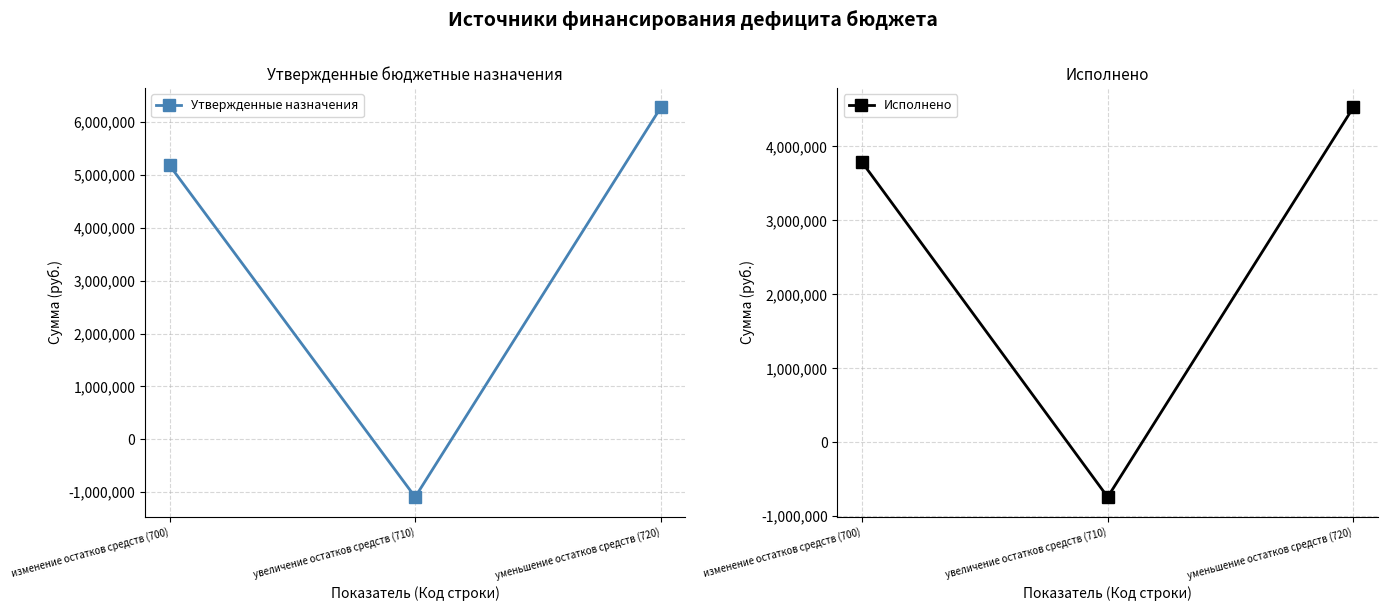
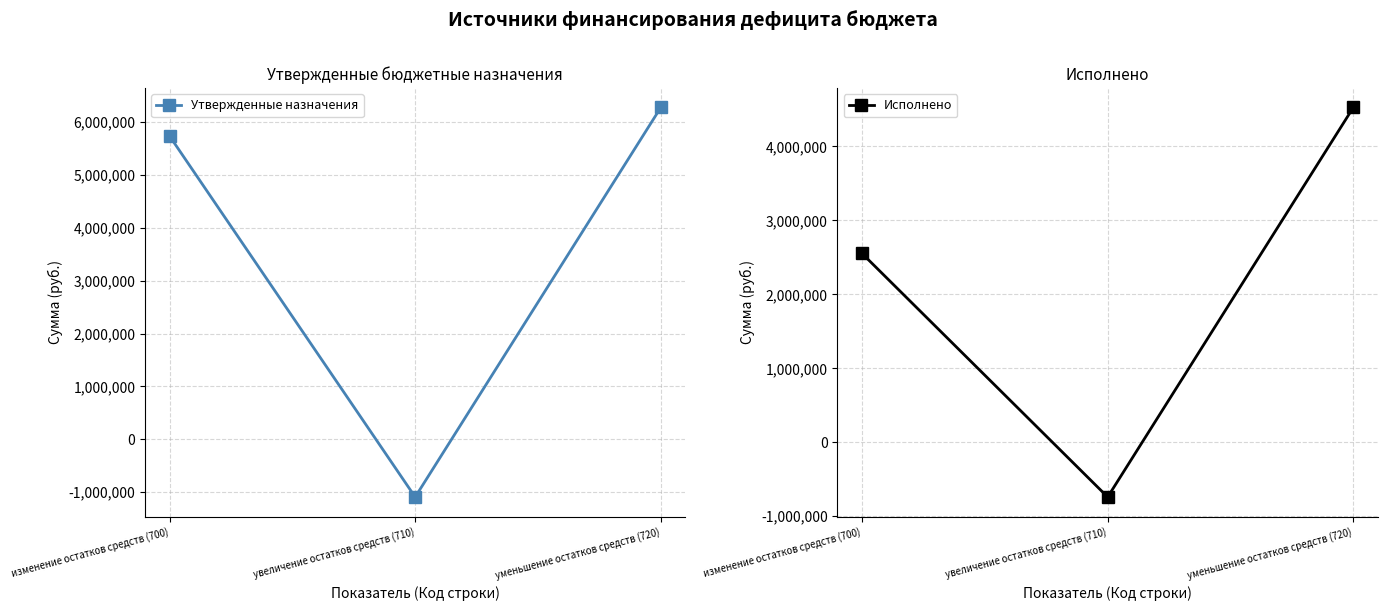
  {
    "Утвержденные бюджетные назначения": {
-     "изменение остатков средств (700)": "5,200,000",
+     "изменение остатков средств (700)": "5,700,000",
      "увеличение остатков средств (710)": "-1,100,000",
      "уменьшение остатков средств (720)": "6,300,000"
    },
    "Исполнено": {
-     "изменение остатков средств (700)": "3,800,000",
+     "изменение остатков средств (700)": "2,600,000",
      "увеличение остатков средств (710)": "-700,000",
      "уменьшение остатков средств (720)": "4,500,000"
    }
  }
